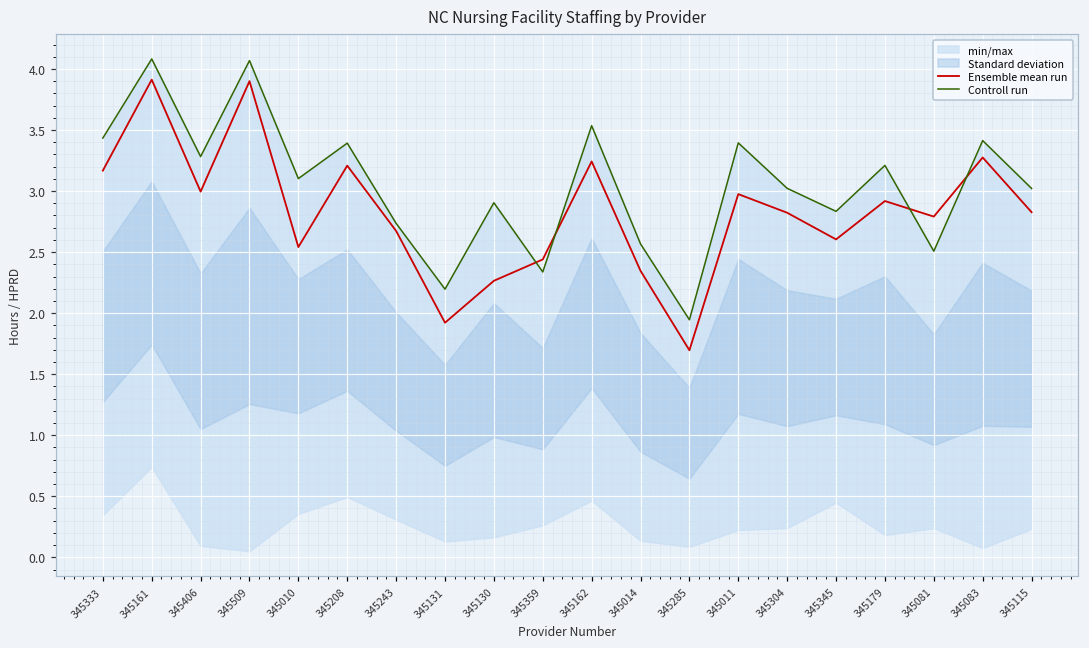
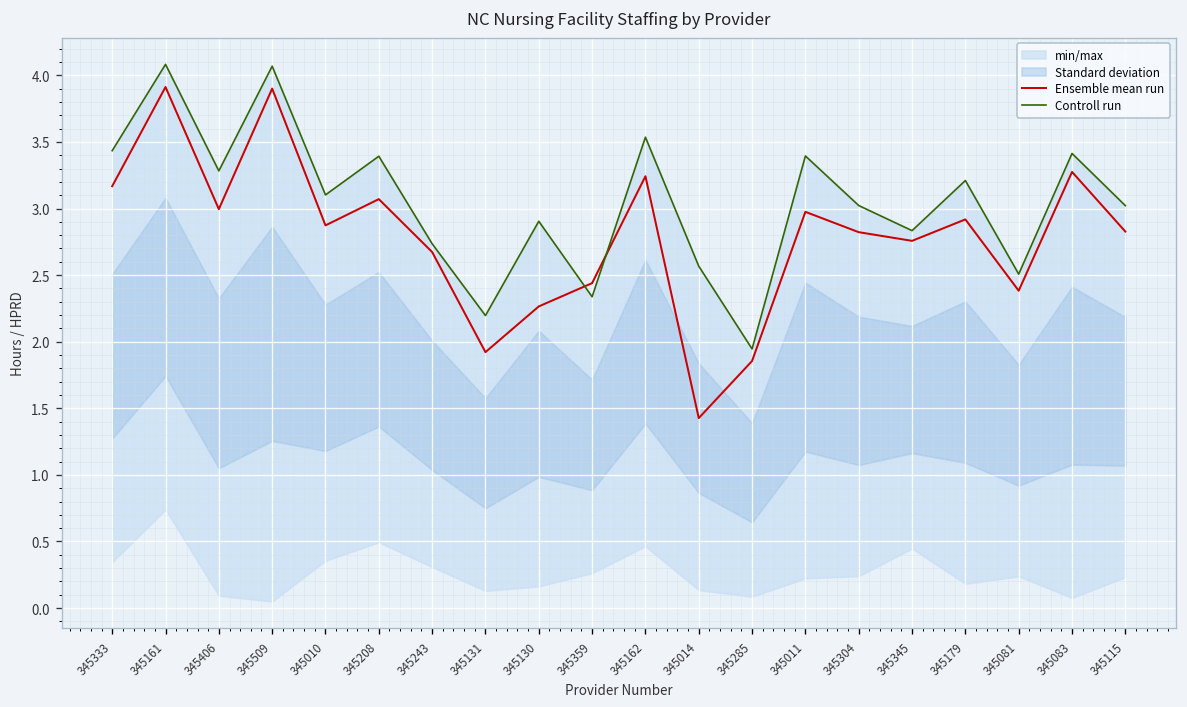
  {
    "Ensemble mean run": {
      "345333": 3.17,
      "345161": 3.91,
      "345406": 3.00,
      "345509": 3.90,
-     "345010": 2.54,
-     "345208": 3.21,
+     "345010": 2.87,
+     "345208": 3.07,
      "345243": 2.67,
      "345131": 1.92,
      "345130": 2.27,
      "345359": 2.44,
      "345162": 3.24,
-     "345014": 2.35,
-     "345285": 1.70,
+     "345014": 1.43,
+     "345285": 1.86,
      "345011": 2.98,
      "345304": 2.82,
-     "345345": 2.60,
+     "345345": 2.76,
      "345179": 2.92,
-     "345081": 2.79,
+     "345081": 2.38,
      "345083": 3.27,
      "345115": 2.83
    }
  }
